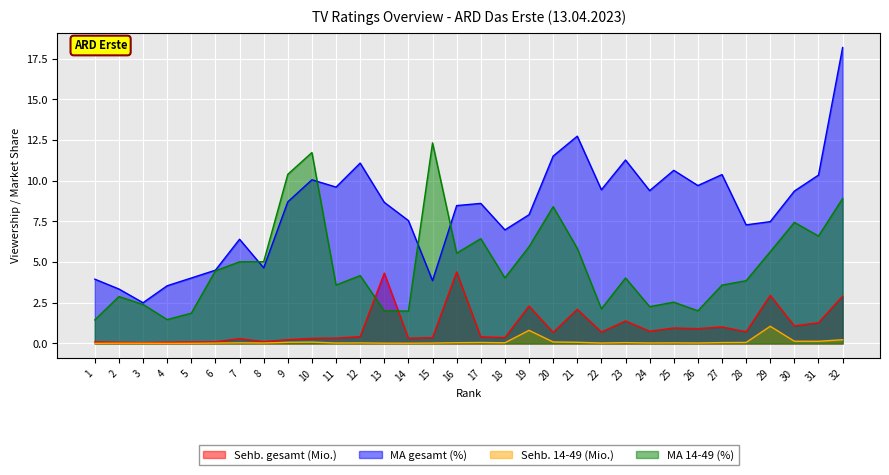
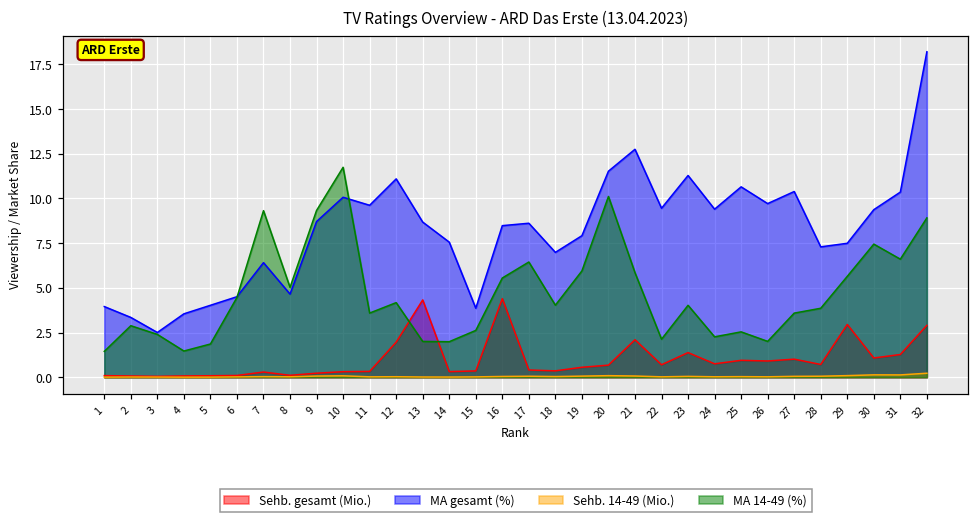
  {
    "Sehb. gesamt (Mio.)": {
      "7": 0.3,
      "9": 0.2,
      "10": 0.3,
      "11": 0.3,
-     "12": 0.4,
+     "12": 2.0,
      "13": 4.3,
      "14": 0.3,
      "15": 0.4,
      "16": 4.4,
      "17": 0.4,
      "18": 0.4,
-     "19": 2.3,
+     "19": 0.6,
      "20": 0.7,
      "21": 2.1,
      "22": 0.7,
      "23": 1.4,
      "24": 0.8,
      "25": 0.9,
      "26": 0.9,
      "27": 1.0,
      "28": 0.7,
      "29": 3.0,
      "30": 1.1,
      "31": 1.3,
      "32": 2.9
    },
    "MA gesamt (%)": {
      "1": 4.0,
      "2": 3.3,
      "4": 3.5,
      "5": 4.0,
      "7": 6.4,
      "8": 4.7,
      "9": 8.7,
      "10": 10.1,
      "11": 9.6,
      "12": 11.1,
      "13": 8.7,
      "14": 7.6,
      "15": 3.9,
      "16": 8.5,
      "17": 8.6,
      "18": 7.0,
      "19": 7.9,
      "20": 11.5,
      "21": 12.7,
      "22": 9.4,
      "23": 11.3,
      "24": 9.4,
      "25": 10.6,
      "26": 9.7,
      "27": 10.4,
      "28": 7.3,
      "29": 7.5,
      "30": 9.4,
      "31": 10.4,
      "32": 18.2
    },
    "Sehb. 14-49 (Mio.)": {
      "7": 0.0,
      "9": 0.1,
      "10": 0.1,
      "11": 0.0,
      "12": 0.0,
      "13": 0.0,
      "14": 0.0,
      "15": 0.0,
      "16": 0.0,
      "17": 0.1,
      "18": 0.0,
-     "19": 0.8,
+     "19": 0.1,
      "20": 0.1,
      "21": 0.1,
      "22": 0.0,
      "23": 0.1,
      "24": 0.0,
      "25": 0.0,
      "26": 0.0,
      "27": 0.1,
      "28": 0.1,
-     "29": 1.1,
+     "29": 0.1,
      "30": 0.1,
      "31": 0.1,
      "32": 0.2
    },
    "MA 14-49 (%)": {
      "1": 1.4,
      "2": 2.9,
      "4": 1.5,
      "5": 1.9,
-     "7": 5.0,
+     "7": 9.3,
      "8": 5.0,
-     "9": 10.4,
+     "9": 9.3,
      "10": 11.7,
      "11": 3.6,
      "12": 4.2,
      "13": 2.0,
      "14": 2.0,
-     "15": 12.3,
+     "15": 2.6,
      "16": 5.6,
      "17": 6.4,
      "18": 4.0,
      "19": 5.9,
-     "20": 8.4,
+     "20": 10.1,
      "21": 5.8,
      "22": 2.1,
      "23": 4.0,
      "24": 2.3,
      "25": 2.5,
      "26": 2.0,
      "27": 3.6,
      "28": 3.9,
      "29": 5.6,
      "30": 7.4,
      "31": 6.6,
      "32": 8.9
    }
  }
